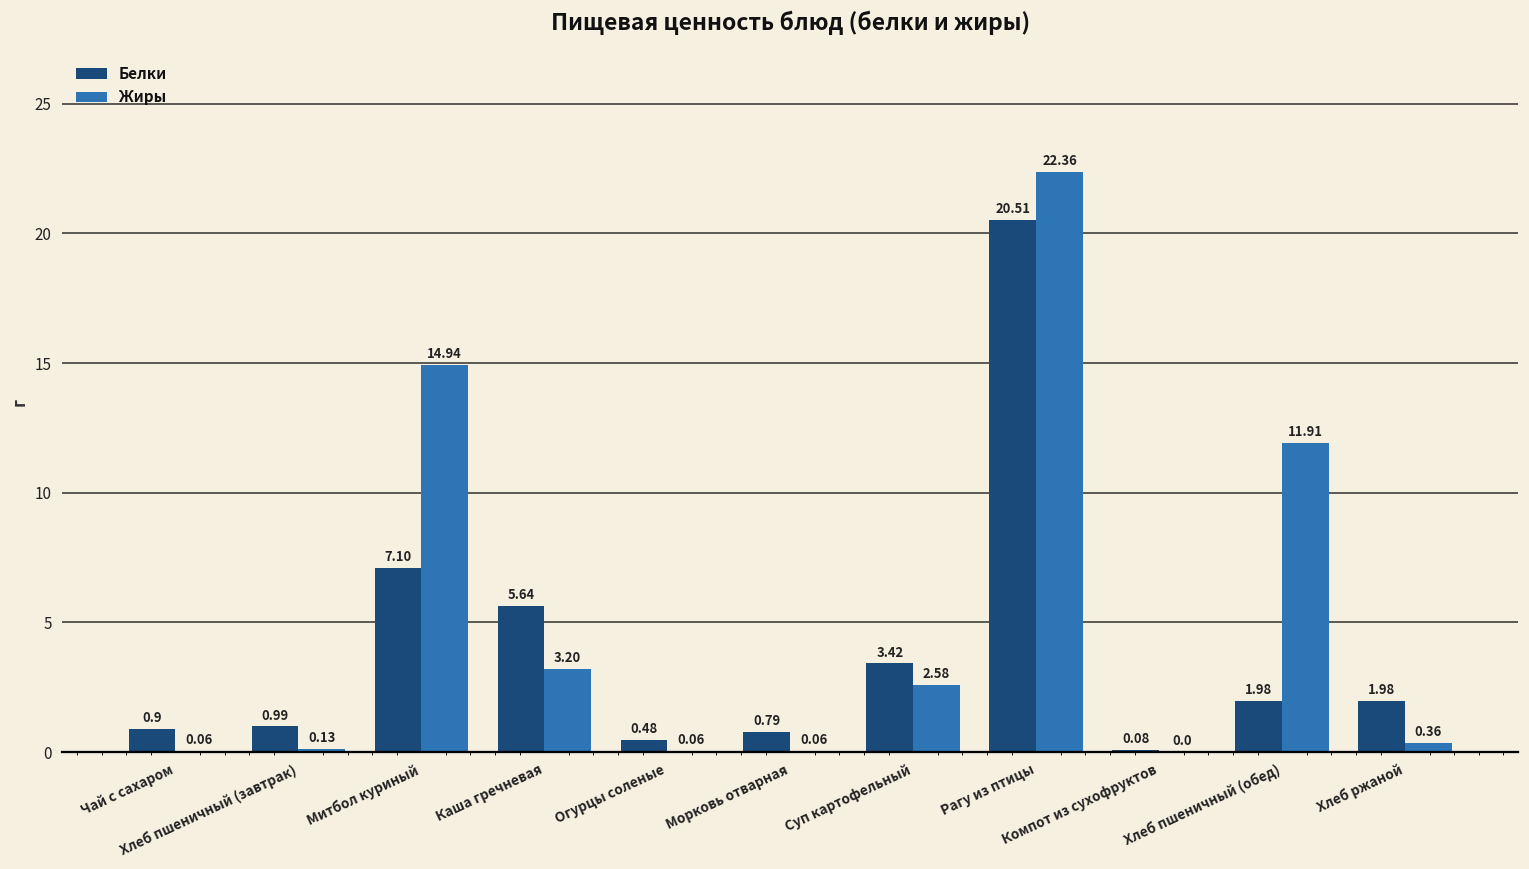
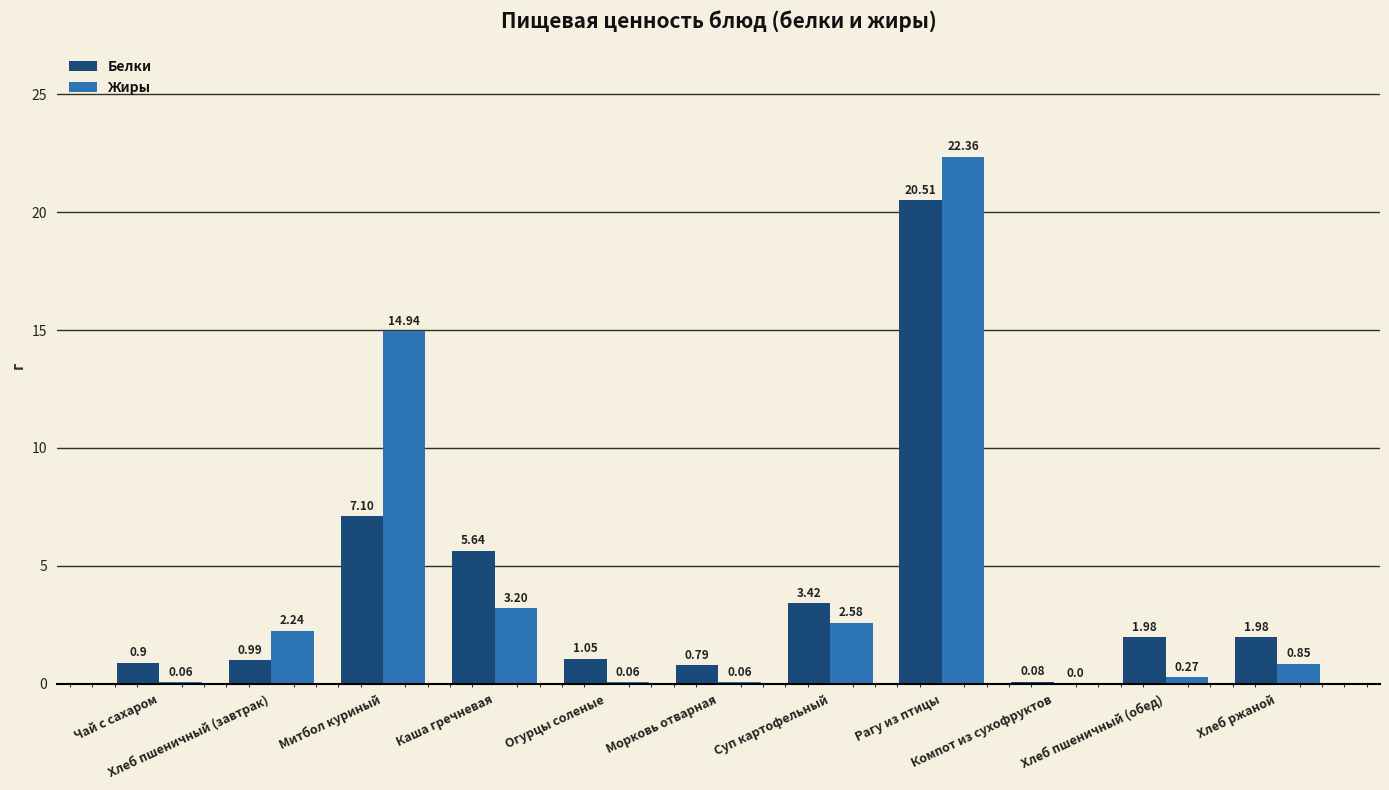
  {
    "Белки": {
      "Чай с сахаром": 0.9,
      "Хлеб пшеничный (завтрак)": 0.99,
      "Митбол куриный": 7.10,
      "Каша гречневая": 5.64,
-     "Огурцы соленые": 0.48,
+     "Огурцы соленые": 1.05,
      "Морковь отварная": 0.79,
      "Суп картофельный": 3.42,
      "Рагу из птицы": 20.51,
      "Компот из сухофруктов": 0.08,
      "Хлеб пшеничный (обед)": 1.98,
      "Хлеб ржаной": 1.98
    },
    "Жиры": {
      "Чай с сахаром": 0.06,
-     "Хлеб пшеничный (завтрак)": 0.13,
+     "Хлеб пшеничный (завтрак)": 2.24,
      "Митбол куриный": 14.94,
      "Каша гречневая": 3.20,
      "Огурцы соленые": 0.06,
      "Морковь отварная": 0.06,
      "Суп картофельный": 2.58,
      "Рагу из птицы": 22.36,
      "Компот из сухофруктов": 0.0,
-     "Хлеб пшеничный (обед)": 11.91,
-     "Хлеб ржаной": 0.36
+     "Хлеб пшеничный (обед)": 0.27,
+     "Хлеб ржаной": 0.85
    }
  }
